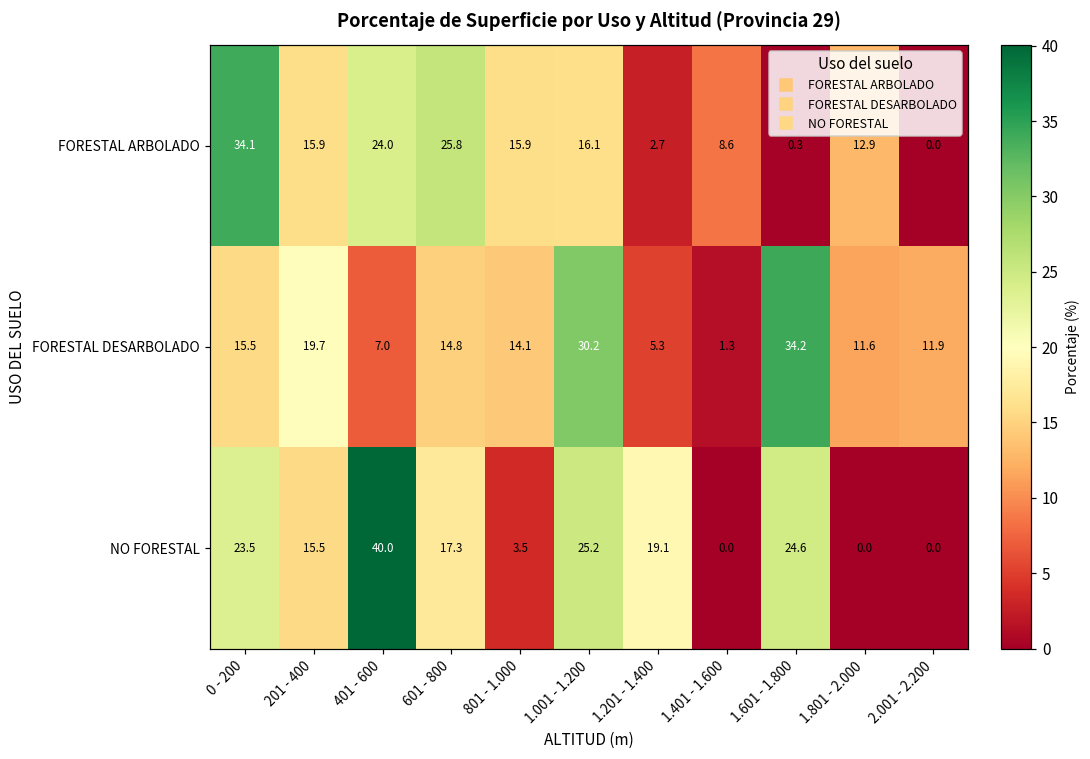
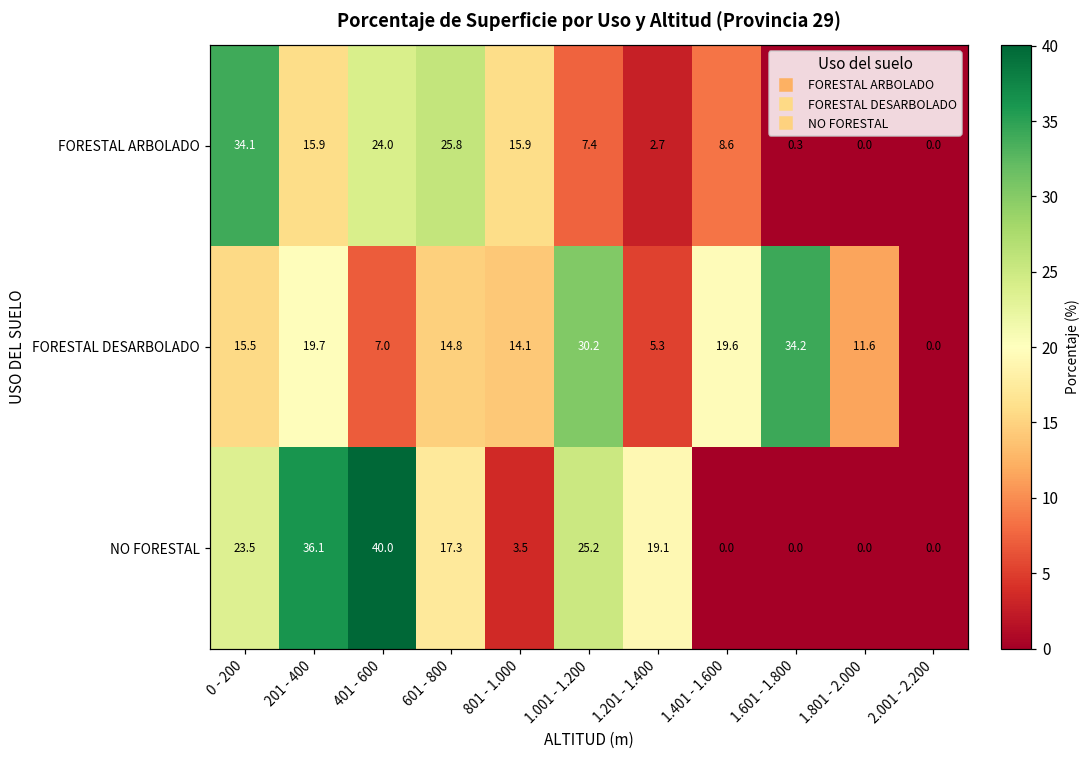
  {
    "FORESTAL ARBOLADO": {
      "0 - 200": 34.1,
      "201 - 400": 15.9,
      "401 - 600": 24.0,
      "601 - 800": 25.8,
      "801 - 1.000": 15.9,
-     "1.001 - 1.200": 16.1,
+     "1.001 - 1.200": 7.4,
      "1.201 - 1.400": 2.7,
      "1.401 - 1.600": 8.6,
      "1.601 - 1.800": 0.3,
-     "1.801 - 2.000": 12.9,
+     "1.801 - 2.000": 0.0,
      "2.001 - 2.200": 0.0
    },
    "FORESTAL DESARBOLADO": {
      "0 - 200": 15.5,
      "201 - 400": 19.7,
      "401 - 600": 7.0,
      "601 - 800": 14.8,
      "801 - 1.000": 14.1,
      "1.001 - 1.200": 30.2,
      "1.201 - 1.400": 5.3,
-     "1.401 - 1.600": 1.3,
+     "1.401 - 1.600": 19.6,
      "1.601 - 1.800": 34.2,
      "1.801 - 2.000": 11.6,
-     "2.001 - 2.200": 11.9
+     "2.001 - 2.200": 0.0
    },
    "NO FORESTAL": {
      "0 - 200": 23.5,
-     "201 - 400": 15.5,
+     "201 - 400": 36.1,
      "401 - 600": 40.0,
      "601 - 800": 17.3,
      "801 - 1.000": 3.5,
      "1.001 - 1.200": 25.2,
      "1.201 - 1.400": 19.1,
      "1.401 - 1.600": 0.0,
-     "1.601 - 1.800": 24.6,
+     "1.601 - 1.800": 0.0,
      "1.801 - 2.000": 0.0,
      "2.001 - 2.200": 0.0
    }
  }
